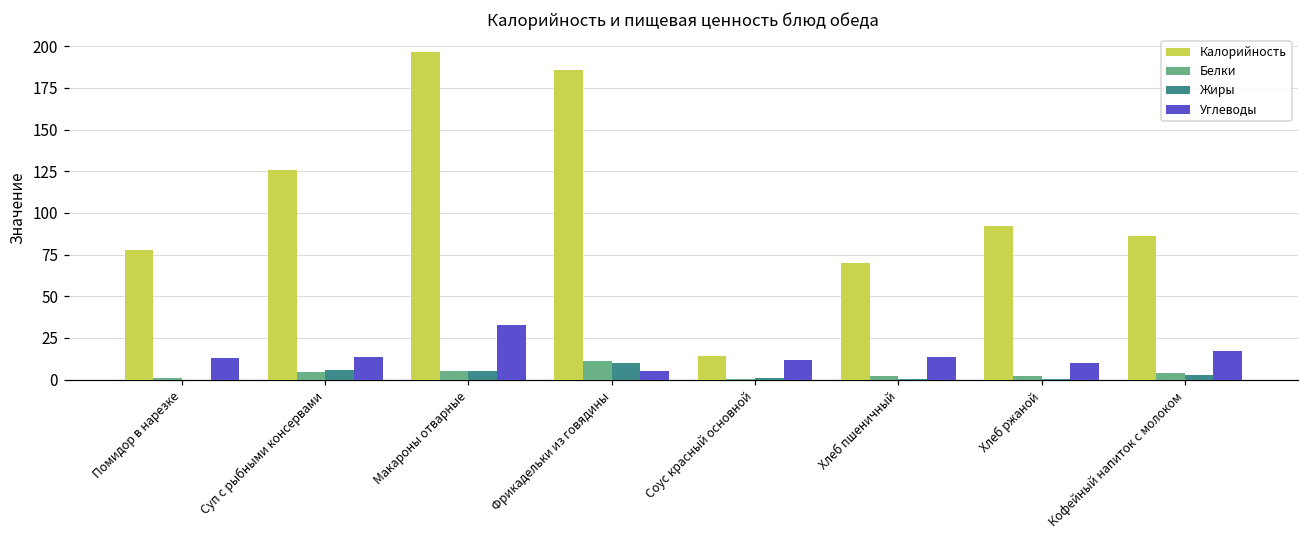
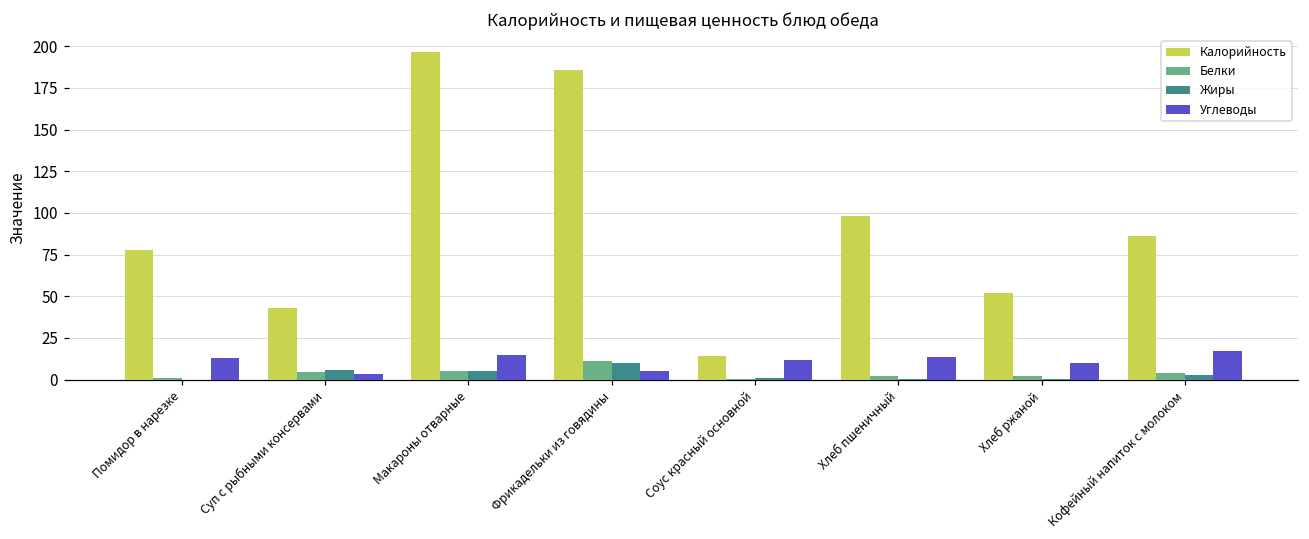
  {
    "Калорийность": {
      "Помидор в нарезке": 78,
-     "Суп с рыбными консервами": 126,
+     "Суп с рыбными консервами": 43,
      "Макароны отварные": 197,
      "Фрикадельки из говядины": 186,
      "Соус красный основной": 14,
-     "Хлеб пшеничный": 70,
-     "Хлеб ржаной": 92,
+     "Хлеб пшеничный": 98,
+     "Хлеб ржаной": 52,
      "Кофейный напиток с молоком": 86
    },
    "Углеводы": {
      "Помидор в нарезке": 13,
-     "Суп с рыбными консервами": 14,
-     "Макароны отварные": 33,
+     "Суп с рыбными консервами": 3,
+     "Макароны отварные": 15,
      "Фрикадельки из говядины": 5,
      "Соус красный основной": 12,
      "Хлеб пшеничный": 13,
      "Хлеб ржаной": 10,
      "Кофейный напиток с молоком": 17
    }
  }
